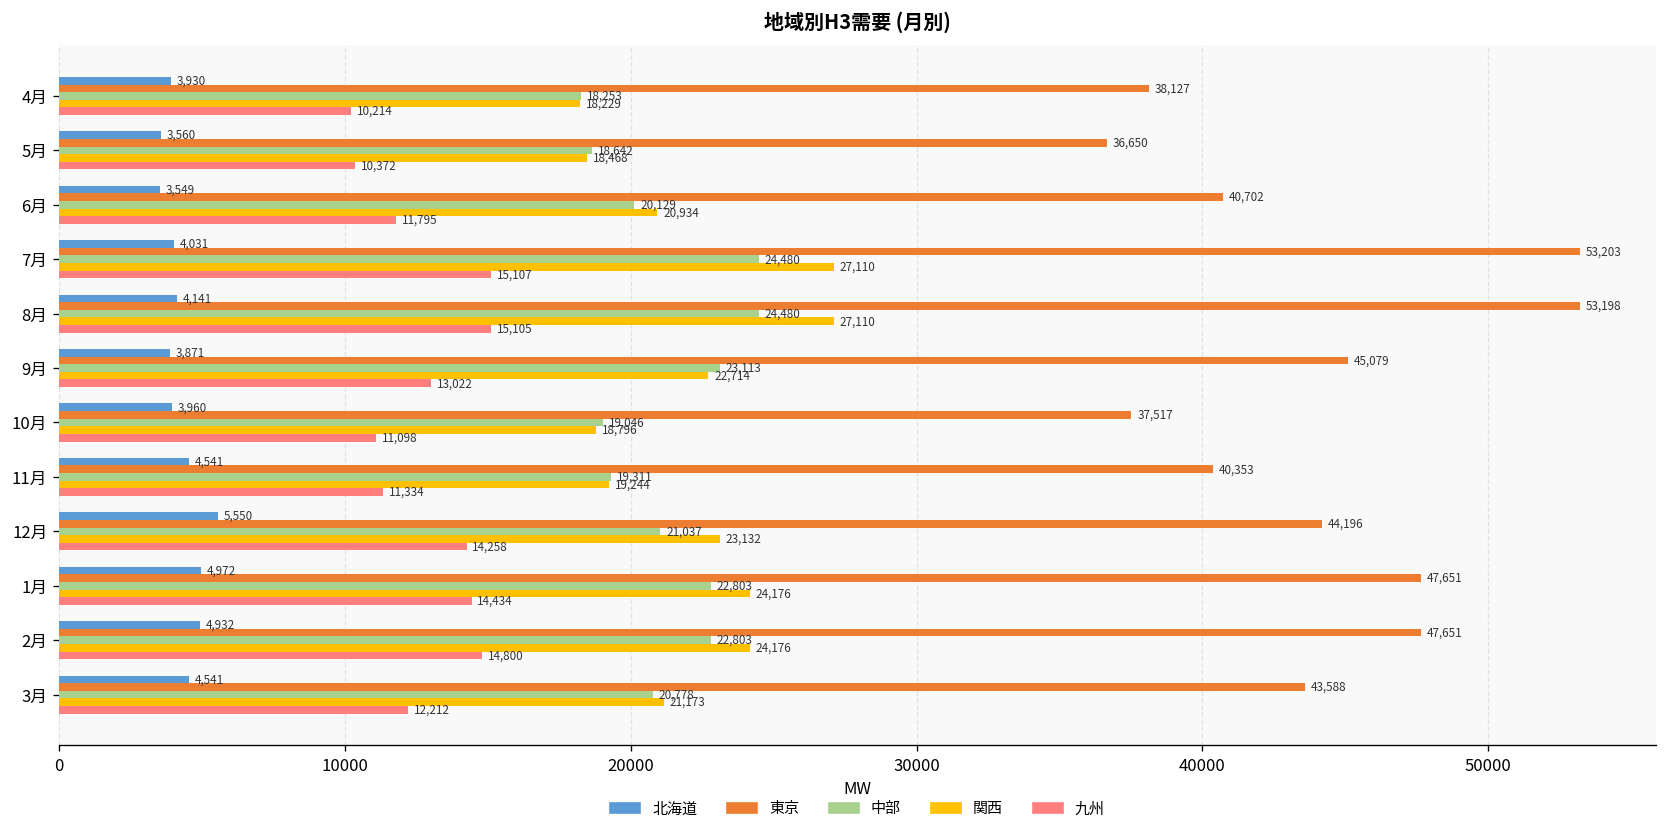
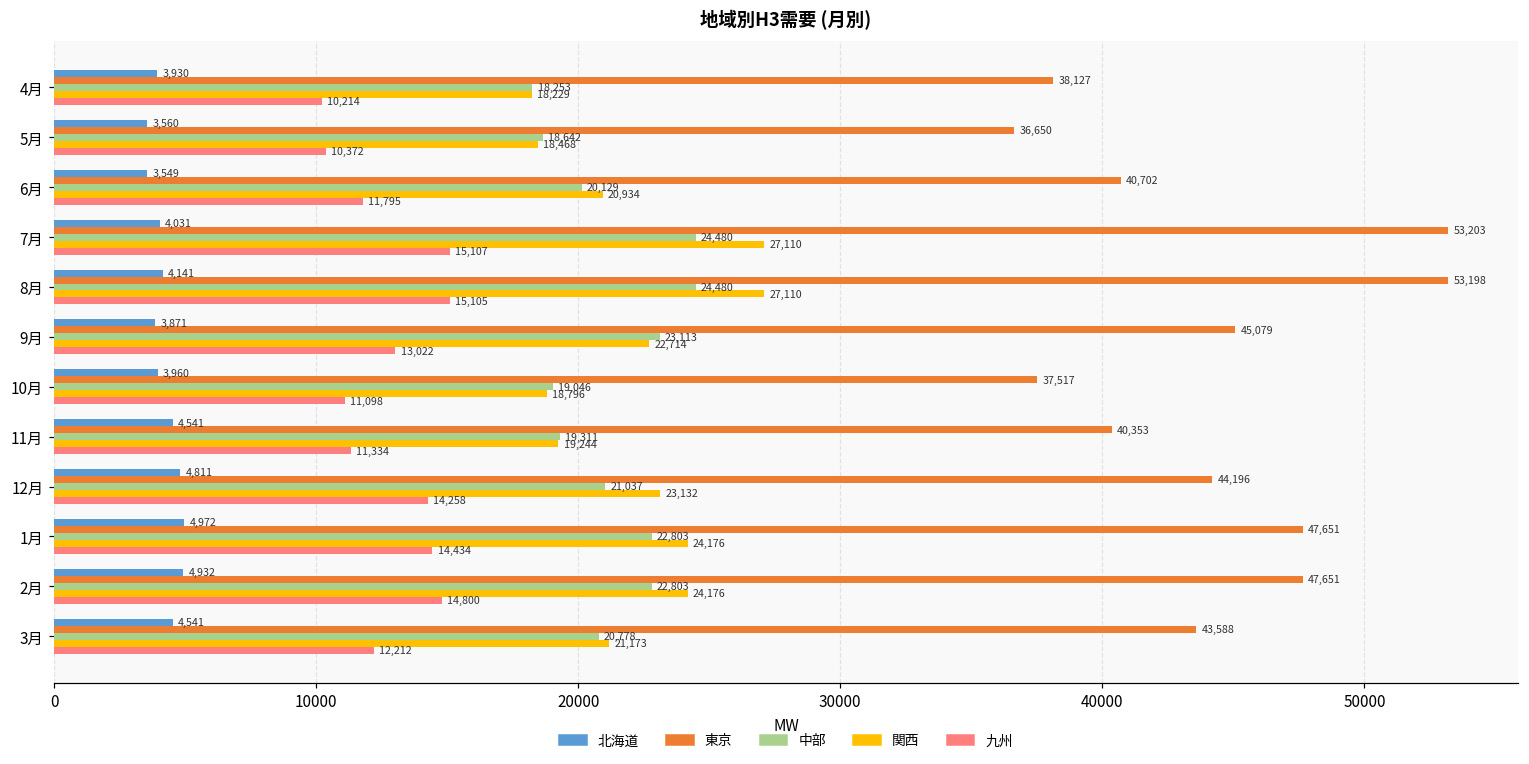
  {
    "北海道": {
      "4月": "3,930",
      "5月": "3,560",
      "6月": "3,549",
      "7月": "4,031",
      "8月": "4,141",
      "9月": "3,871",
      "10月": "3,960",
      "11月": "4,541",
-     "12月": "5,550",
+     "12月": "4,811",
      "1月": "4,972",
      "2月": "4,932",
      "3月": "4,541"
    },
    "東京": {
      "4月": "38,127",
      "5月": "36,650",
      "6月": "40,702",
      "7月": "53,203",
      "8月": "53,198",
      "9月": "45,079",
      "10月": "37,517",
      "11月": "40,353",
      "12月": "44,196",
      "1月": "47,651",
      "2月": "47,651",
      "3月": "43,588"
    },
    "中部": {
      "6月": "20,129",
      "7月": "24,480",
      "8月": "24,480",
      "12月": "21,037",
      "1月": "22,803",
      "2月": "22,803"
    },
    "関西": {
      "6月": "20,934",
      "7月": "27,110",
      "8月": "27,110",
      "12月": "23,132",
      "1月": "24,176",
      "2月": "24,176"
    },
    "九州": {
      "4月": "10,214",
      "5月": "10,372",
      "6月": "11,795",
      "7月": "15,107",
      "8月": "15,105",
      "9月": "13,022",
      "10月": "11,098",
      "11月": "11,334",
      "12月": "14,258",
      "1月": "14,434",
      "2月": "14,800",
      "3月": "12,212"
    }
  }
